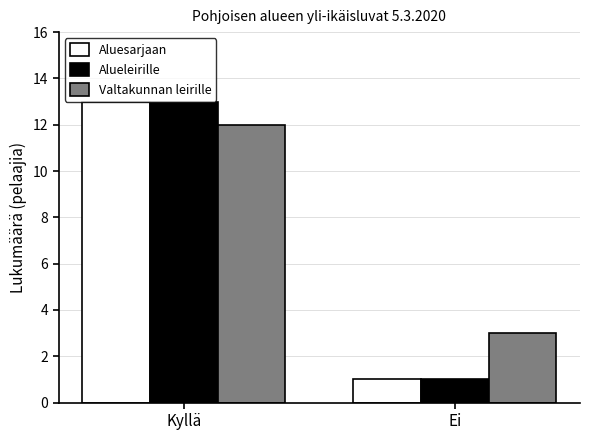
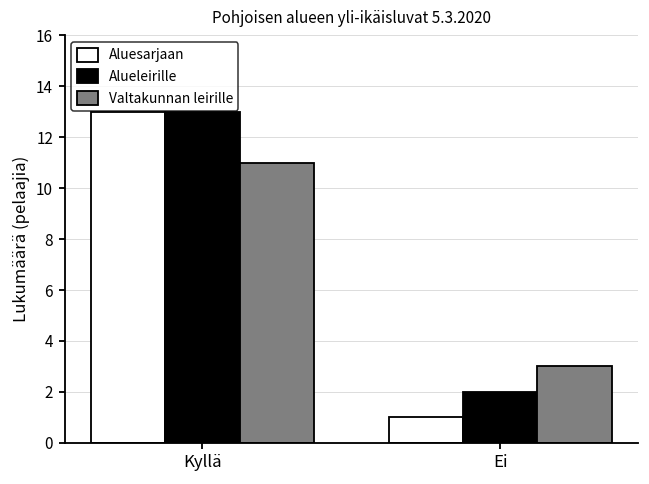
  {
    "Aluesarjaan": {
      "Ei": 1
    },
    "Alueleirille": {
-     "Ei": 1
+     "Ei": 2
    },
    "Valtakunnan leirille": {
-     "Kyllä": 12,
+     "Kyllä": 11,
      "Ei": 3
    }
  }
